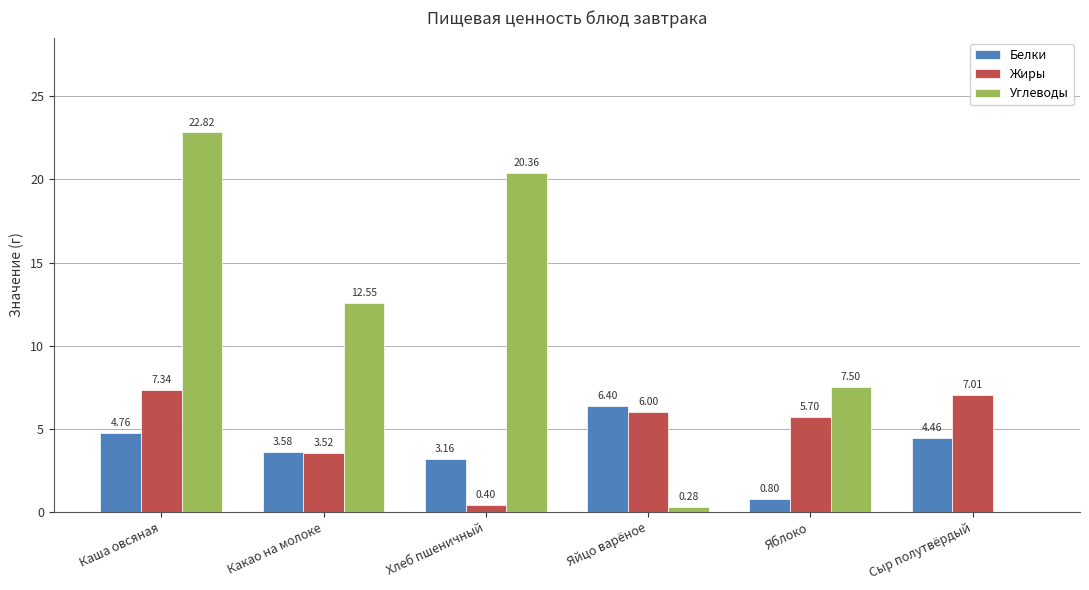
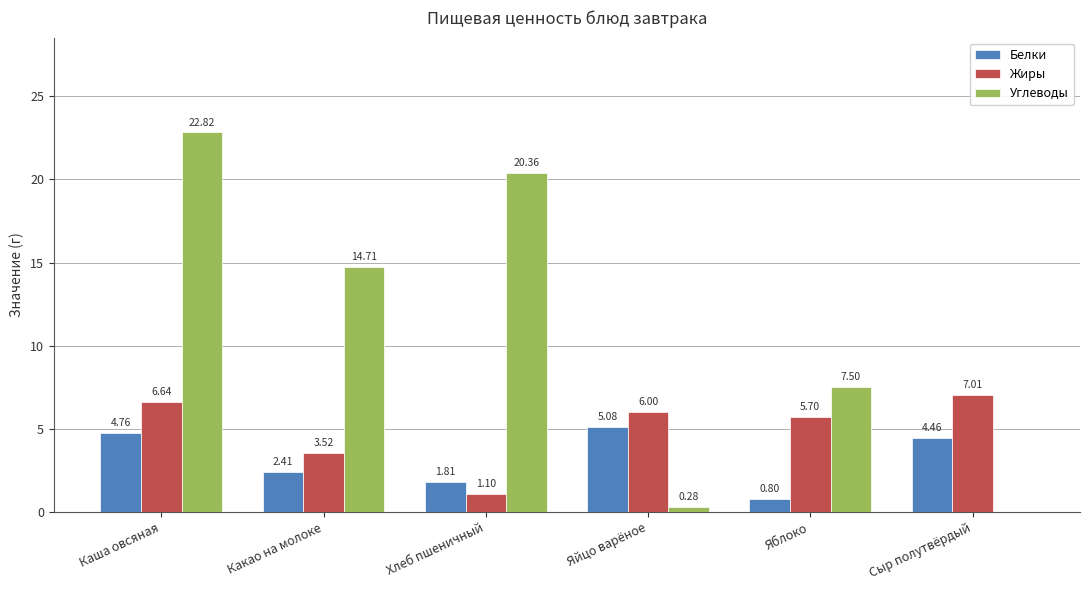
  {
    "Белки": {
      "Каша овсяная": 4.76,
-     "Какао на молоке": 3.58,
-     "Хлеб пшеничный": 3.16,
-     "Яйцо варёное": 6.40,
+     "Какао на молоке": 2.41,
+     "Хлеб пшеничный": 1.81,
+     "Яйцо варёное": 5.08,
      "Яблоко": 0.80,
      "Сыр полутвёрдый": 4.46
    },
    "Жиры": {
-     "Каша овсяная": 7.34,
+     "Каша овсяная": 6.64,
      "Какао на молоке": 3.52,
-     "Хлеб пшеничный": 0.40,
+     "Хлеб пшеничный": 1.10,
      "Яйцо варёное": 6.00,
      "Яблоко": 5.70,
      "Сыр полутвёрдый": 7.01
    },
    "Углеводы": {
      "Каша овсяная": 22.82,
-     "Какао на молоке": 12.55,
+     "Какао на молоке": 14.71,
      "Хлеб пшеничный": 20.36,
      "Яйцо варёное": 0.28,
      "Яблоко": 7.50
    }
  }
